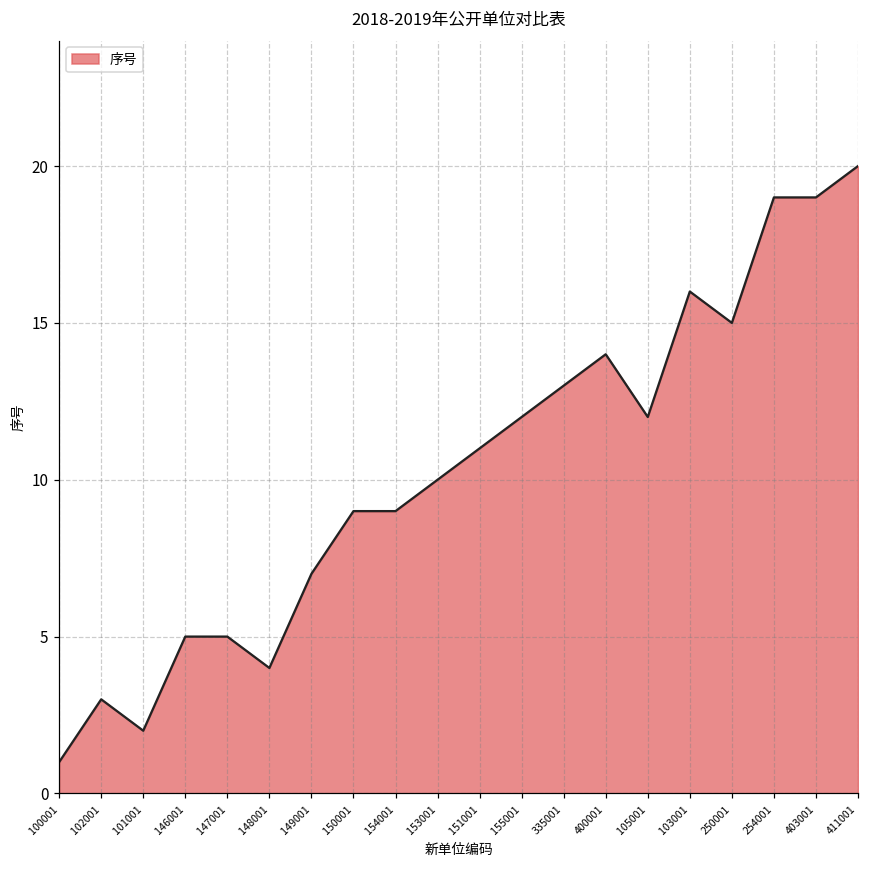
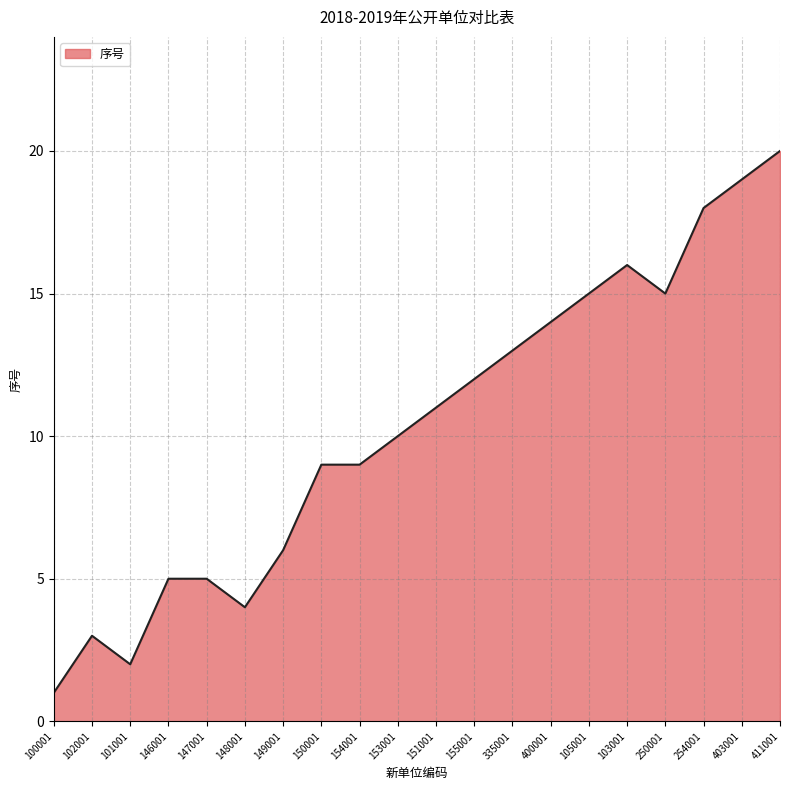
  {
    "100001": 1,
    "102001": 3,
    "101001": 2,
    "146001": 5,
    "147001": 5,
    "148001": 4,
-   "149001": 7,
+   "149001": 6,
    "150001": 9,
    "154001": 9,
    "153001": 10,
    "151001": 11,
    "155001": 12,
    "335001": 13,
    "400001": 14,
-   "105001": 12,
+   "105001": 15,
    "103001": 16,
    "250001": 15,
-   "254001": 19,
+   "254001": 18,
    "403001": 19,
    "411001": 20
  }
